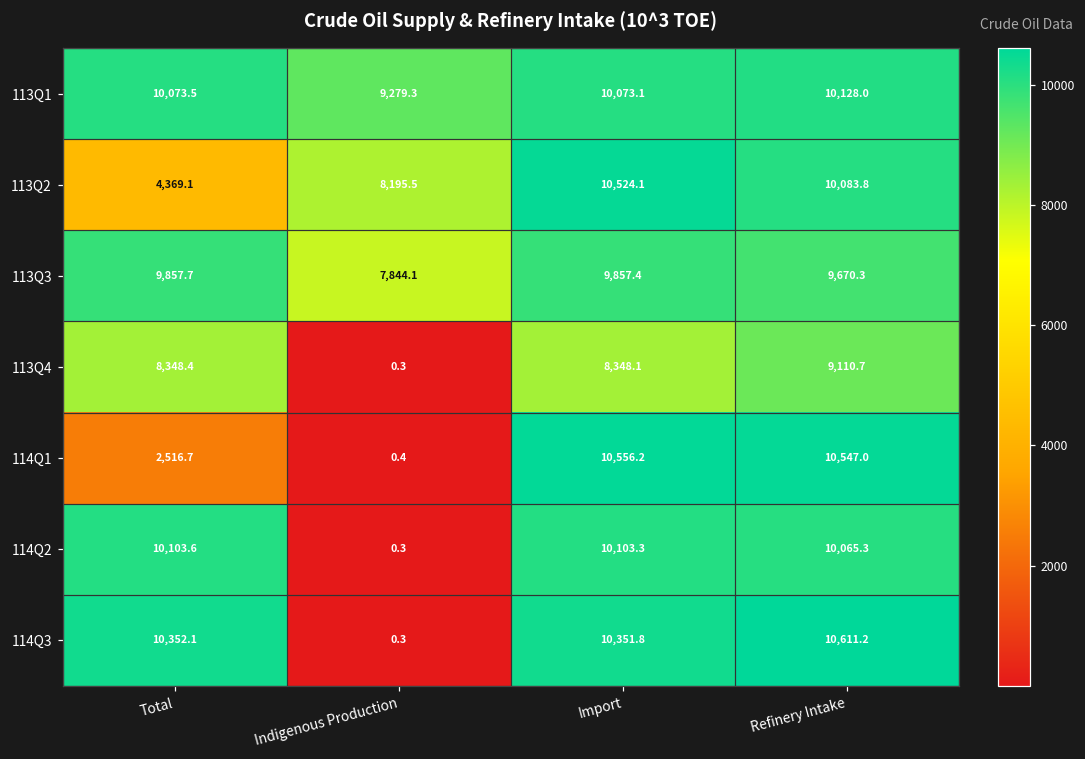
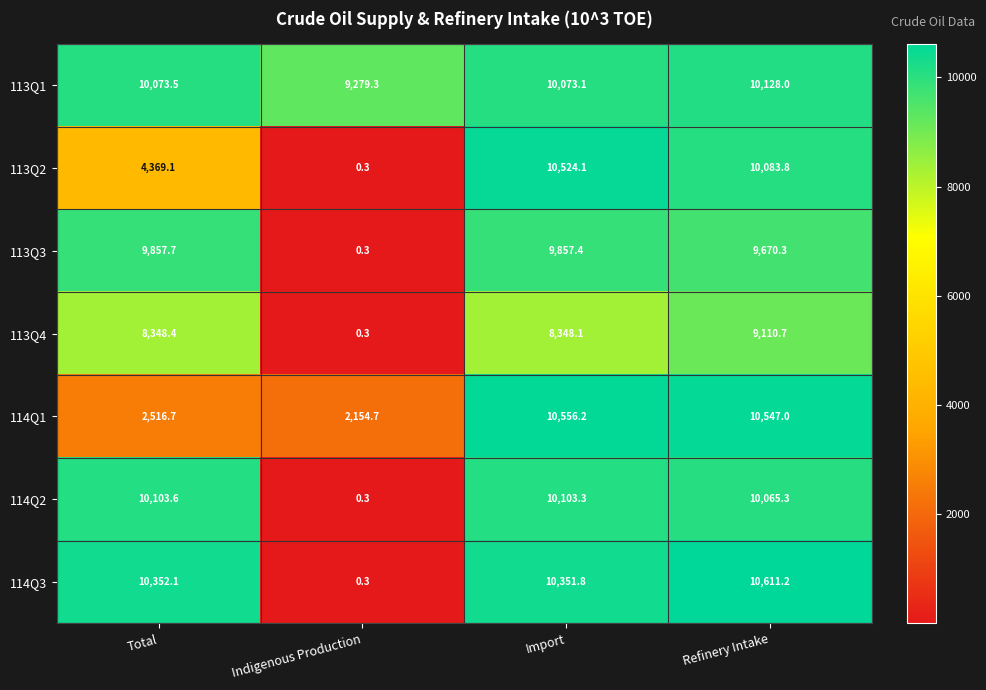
  {
    "113Q1": {
      "Total": "10,073.5",
      "Indigenous Production": "9,279.3",
      "Import": "10,073.1",
      "Refinery Intake": "10,128.0"
    },
    "113Q2": {
      "Total": "4,369.1",
-     "Indigenous Production": "8,195.5",
+     "Indigenous Production": "0.3",
      "Import": "10,524.1",
      "Refinery Intake": "10,083.8"
    },
    "113Q3": {
      "Total": "9,857.7",
-     "Indigenous Production": "7,844.1",
+     "Indigenous Production": "0.3",
      "Import": "9,857.4",
      "Refinery Intake": "9,670.3"
    },
    "113Q4": {
      "Total": "8,348.4",
      "Indigenous Production": "0.3",
      "Import": "8,348.1",
      "Refinery Intake": "9,110.7"
    },
    "114Q1": {
      "Total": "2,516.7",
-     "Indigenous Production": "0.4",
+     "Indigenous Production": "2,154.7",
      "Import": "10,556.2",
      "Refinery Intake": "10,547.0"
    },
    "114Q2": {
      "Total": "10,103.6",
      "Indigenous Production": "0.3",
      "Import": "10,103.3",
      "Refinery Intake": "10,065.3"
    },
    "114Q3": {
      "Total": "10,352.1",
      "Indigenous Production": "0.3",
      "Import": "10,351.8",
      "Refinery Intake": "10,611.2"
    }
  }
